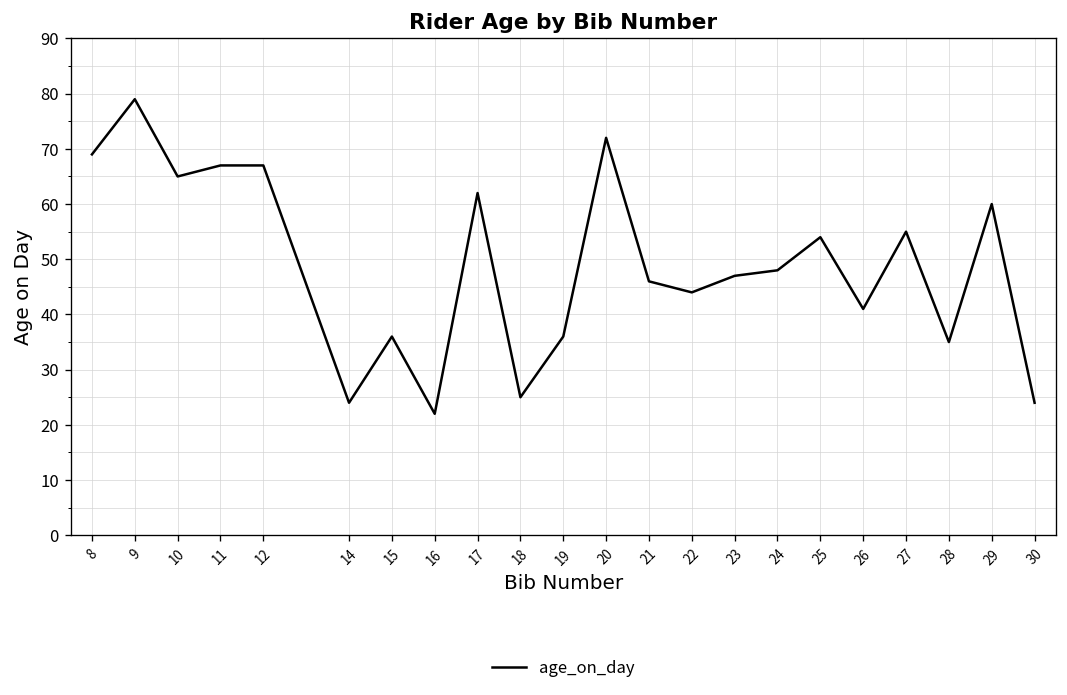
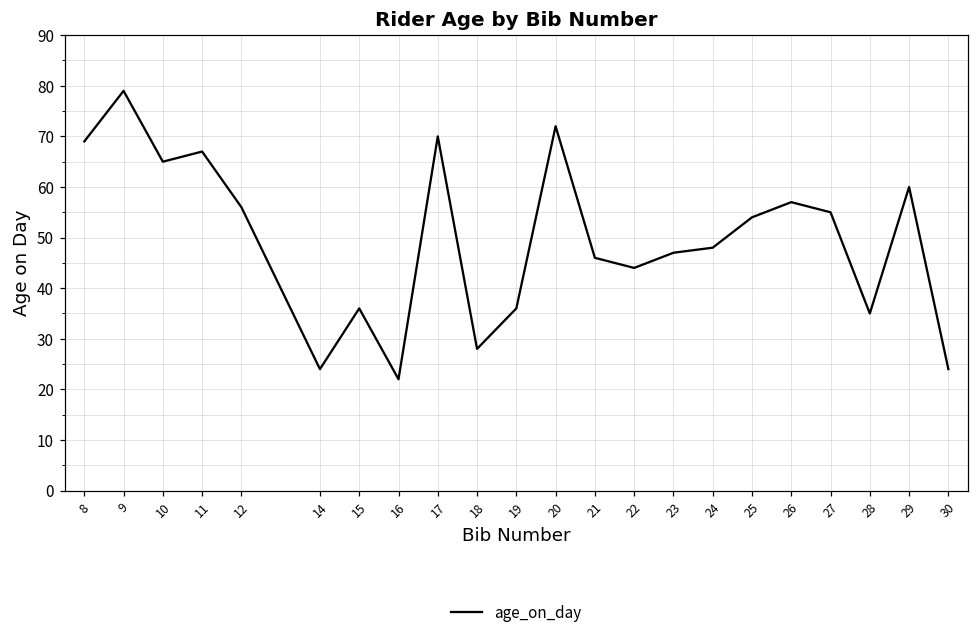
  {
    "8": 69,
    "9": 79,
    "10": 65,
    "11": 67,
-   "12": 67,
+   "12": 56,
    "14": 24,
    "15": 36,
    "16": 22,
-   "17": 62,
-   "18": 25,
+   "17": 70,
+   "18": 28,
    "19": 36,
    "20": 72,
    "21": 46,
    "22": 44,
    "23": 47,
    "24": 48,
    "25": 54,
-   "26": 41,
+   "26": 57,
    "27": 55,
    "28": 35,
    "29": 60,
    "30": 24
  }
